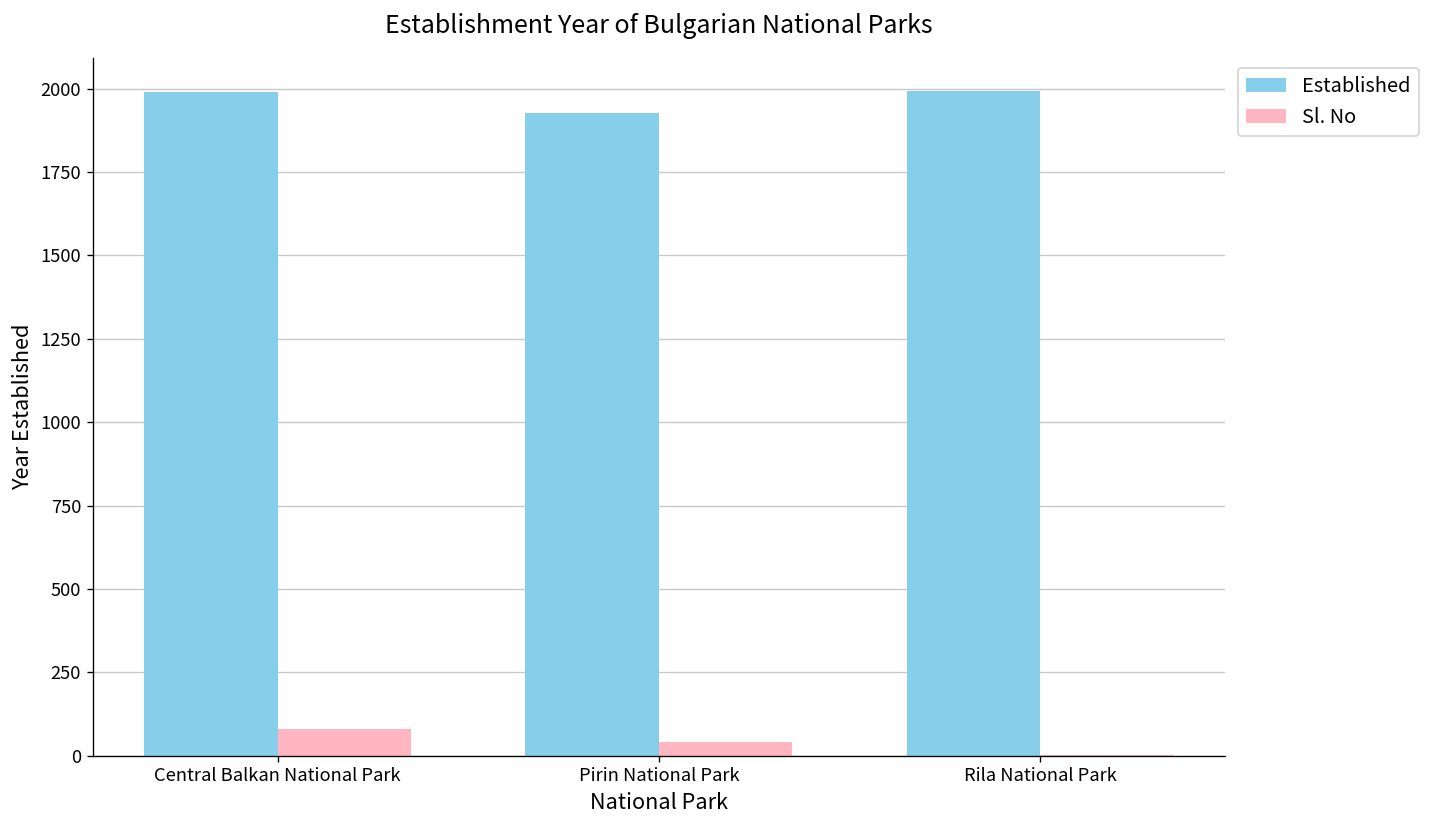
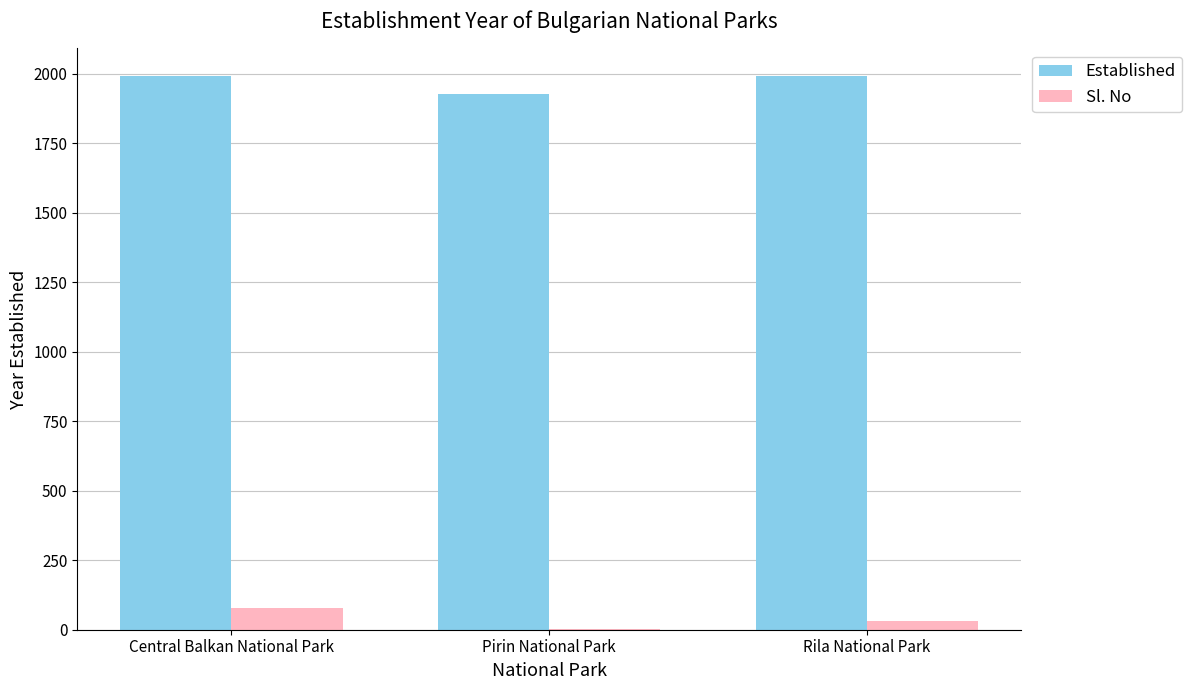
  {
    "Established": {
      "Central Balkan National Park": 1990,
      "Pirin National Park": 1930,
      "Rila National Park": 1990
    },
    "Sl. No": {
      "Central Balkan National Park": 80,
-     "Pirin National Park": 40,
-     "Rila National Park": 0
+     "Pirin National Park": 0,
+     "Rila National Park": 30
    }
  }
